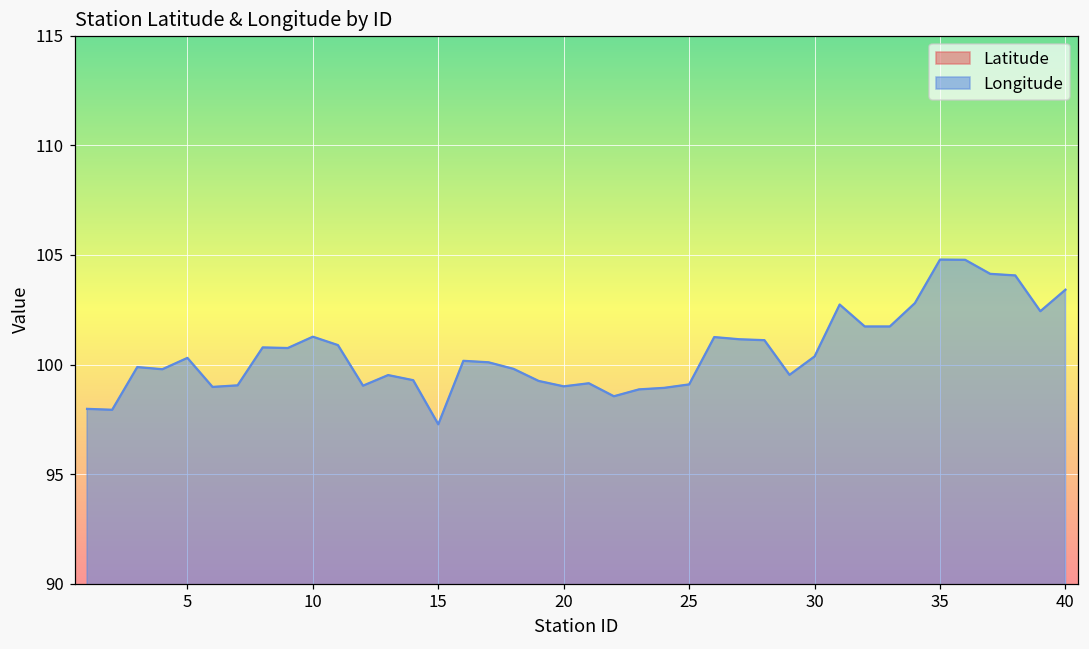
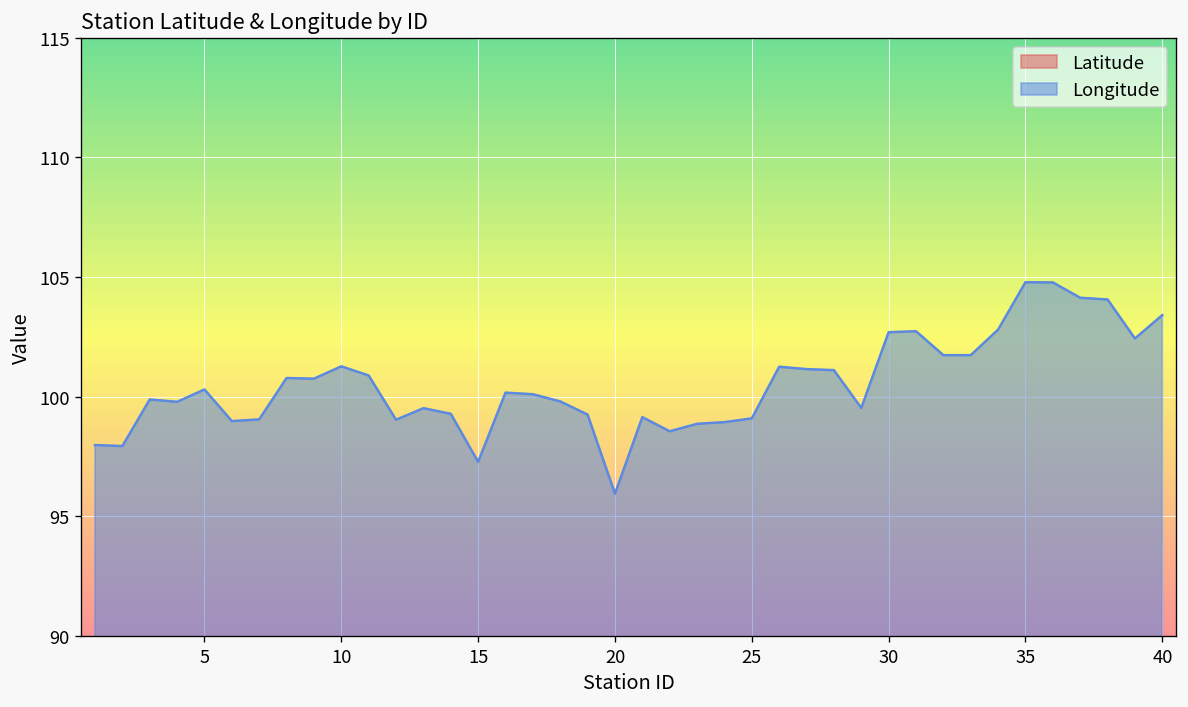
  {
    "Longitude": {
      "5": 100.3,
      "10": 101.3,
      "15": 97.3,
-     "20": 99.0,
+     "20": 95.9,
      "25": 99.1,
-     "30": 100.4,
+     "30": 102.7,
      "35": 104.8,
      "40": 103.4
    }
  }
